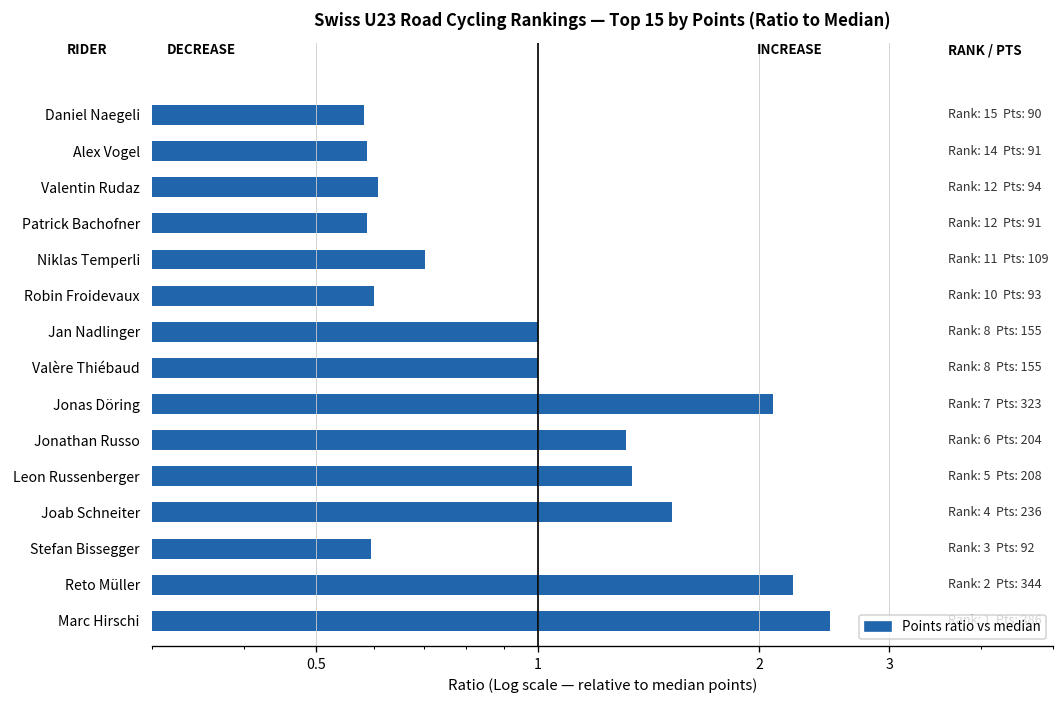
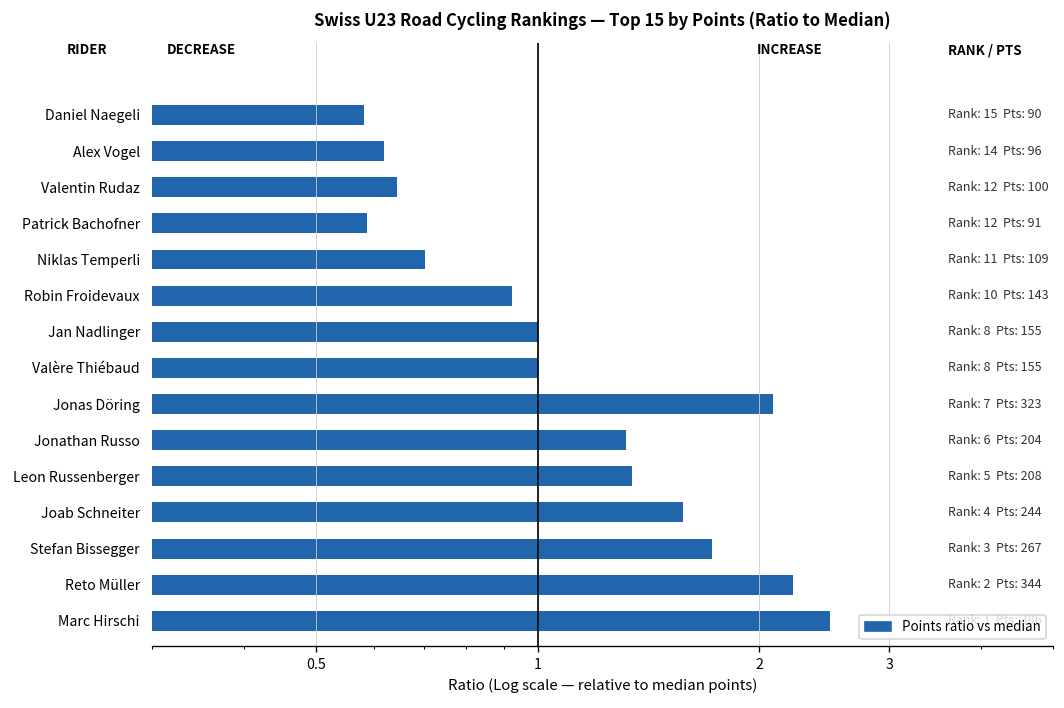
  {
-   "Alex Vogel": 91,
-   "Valentin Rudaz": 94,
-   "Robin Froidevaux": 93,
-   "Joab Schneiter": 236,
-   "Stefan Bissegger": 92
+   "Alex Vogel": 96,
+   "Valentin Rudaz": 100,
+   "Robin Froidevaux": 143,
+   "Joab Schneiter": 244,
+   "Stefan Bissegger": 267
  }
